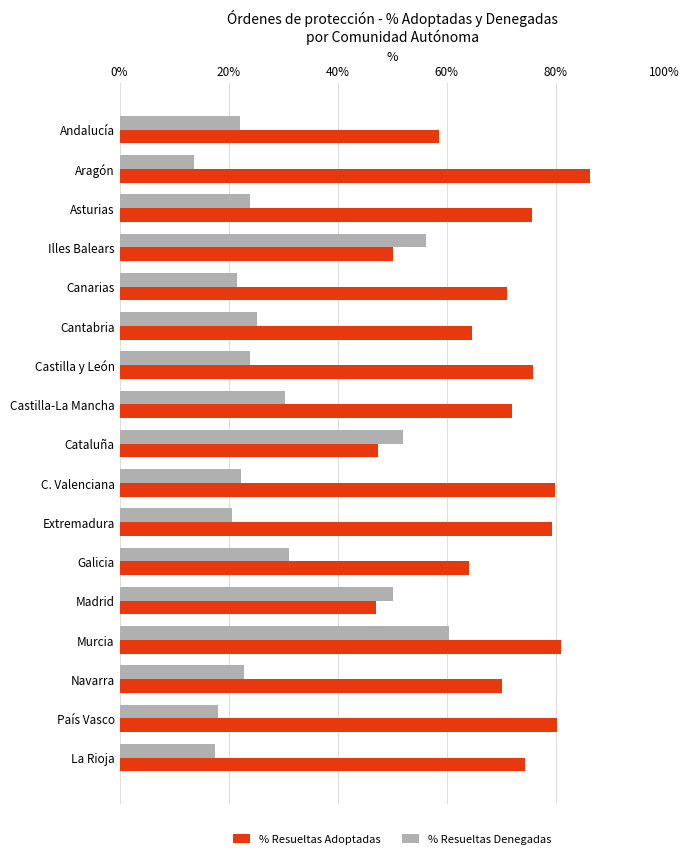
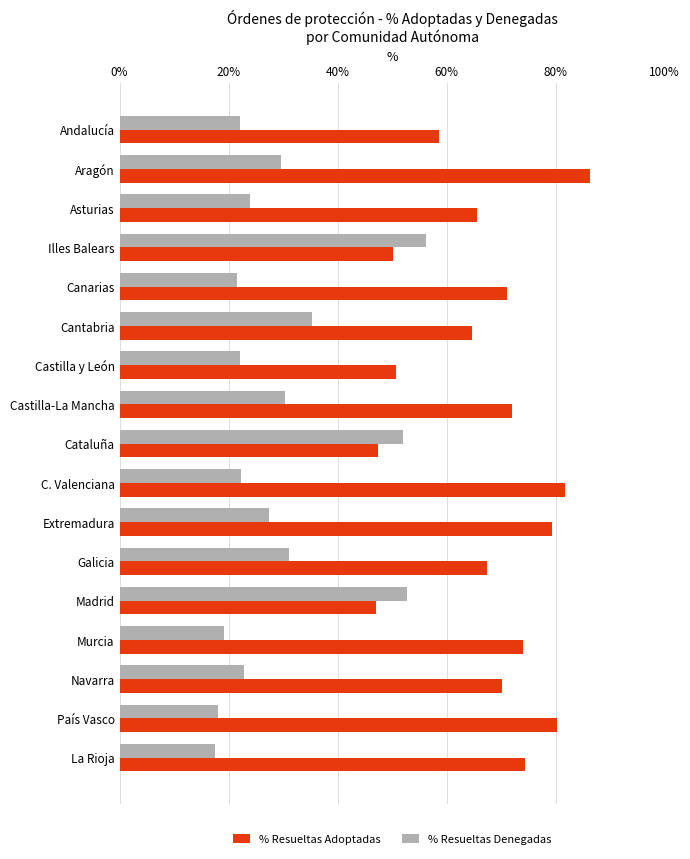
  {
    "% Resueltas Adoptadas": {
      "Andalucía": "59%",
      "Aragón": "86%",
-     "Asturias": "76%",
+     "Asturias": "66%",
      "Illes Balears": "50%",
      "Canarias": "71%",
      "Cantabria": "65%",
-     "Castilla y León": "76%",
+     "Castilla y León": "51%",
      "Castilla-La Mancha": "72%",
      "Cataluña": "48%",
-     "C. Valenciana": "80%",
+     "C. Valenciana": "82%",
      "Extremadura": "79%",
-     "Galicia": "64%",
+     "Galicia": "67%",
      "Madrid": "47%",
-     "Murcia": "81%",
+     "Murcia": "74%",
      "Navarra": "70%",
      "País Vasco": "80%",
      "La Rioja": "74%"
    },
    "% Resueltas Denegadas": {
      "Andalucía": "22%",
-     "Aragón": "14%",
+     "Aragón": "30%",
      "Asturias": "24%",
      "Illes Balears": "56%",
      "Canarias": "22%",
-     "Cantabria": "25%",
-     "Castilla y León": "24%",
+     "Cantabria": "35%",
+     "Castilla y León": "22%",
      "Castilla-La Mancha": "30%",
      "Cataluña": "52%",
      "C. Valenciana": "22%",
-     "Extremadura": "21%",
+     "Extremadura": "28%",
      "Galicia": "31%",
-     "Madrid": "50%",
-     "Murcia": "61%",
+     "Madrid": "53%",
+     "Murcia": "19%",
      "Navarra": "23%",
      "País Vasco": "18%",
      "La Rioja": "18%"
    }
  }
